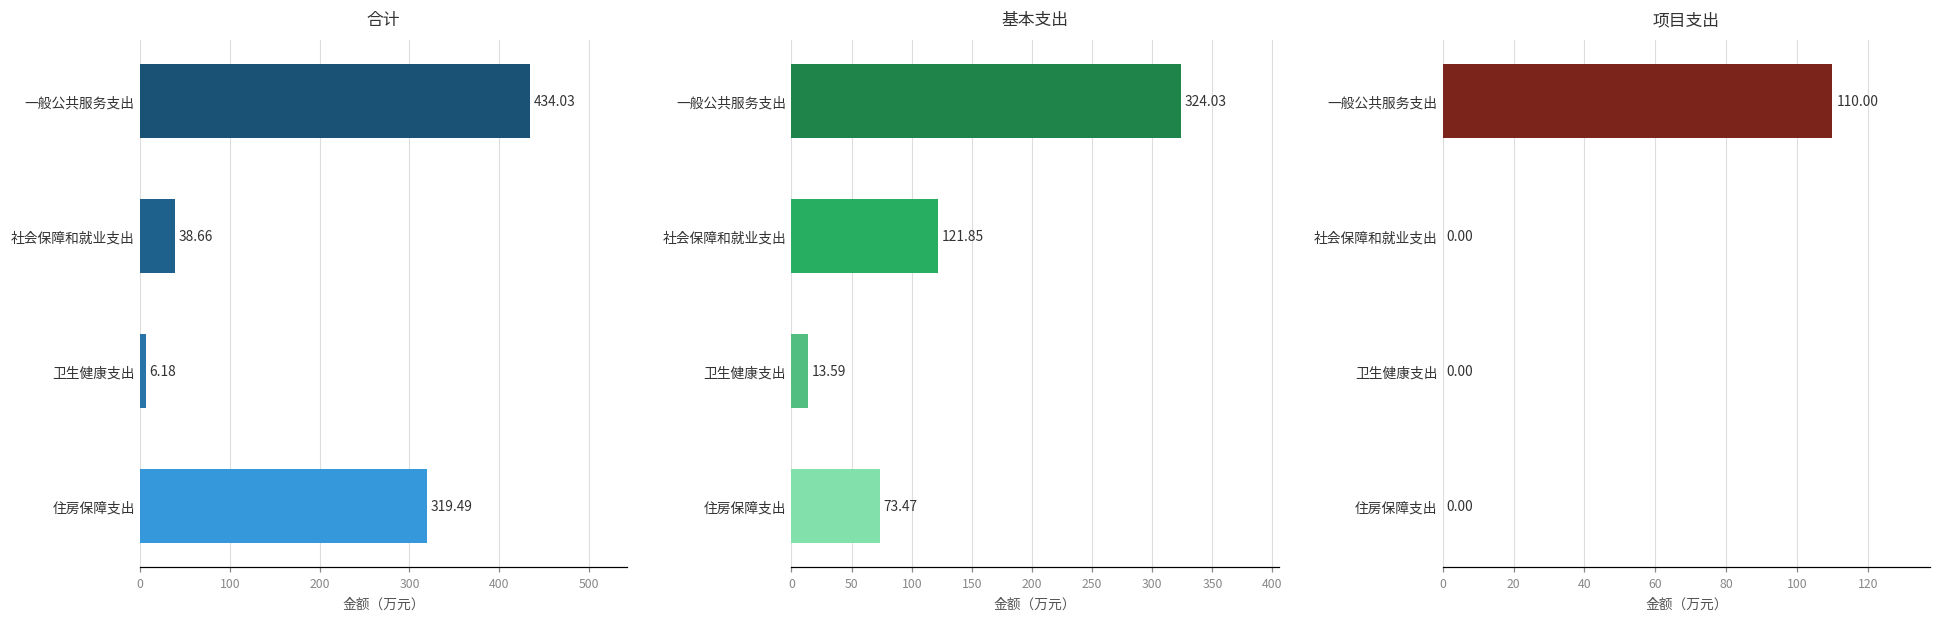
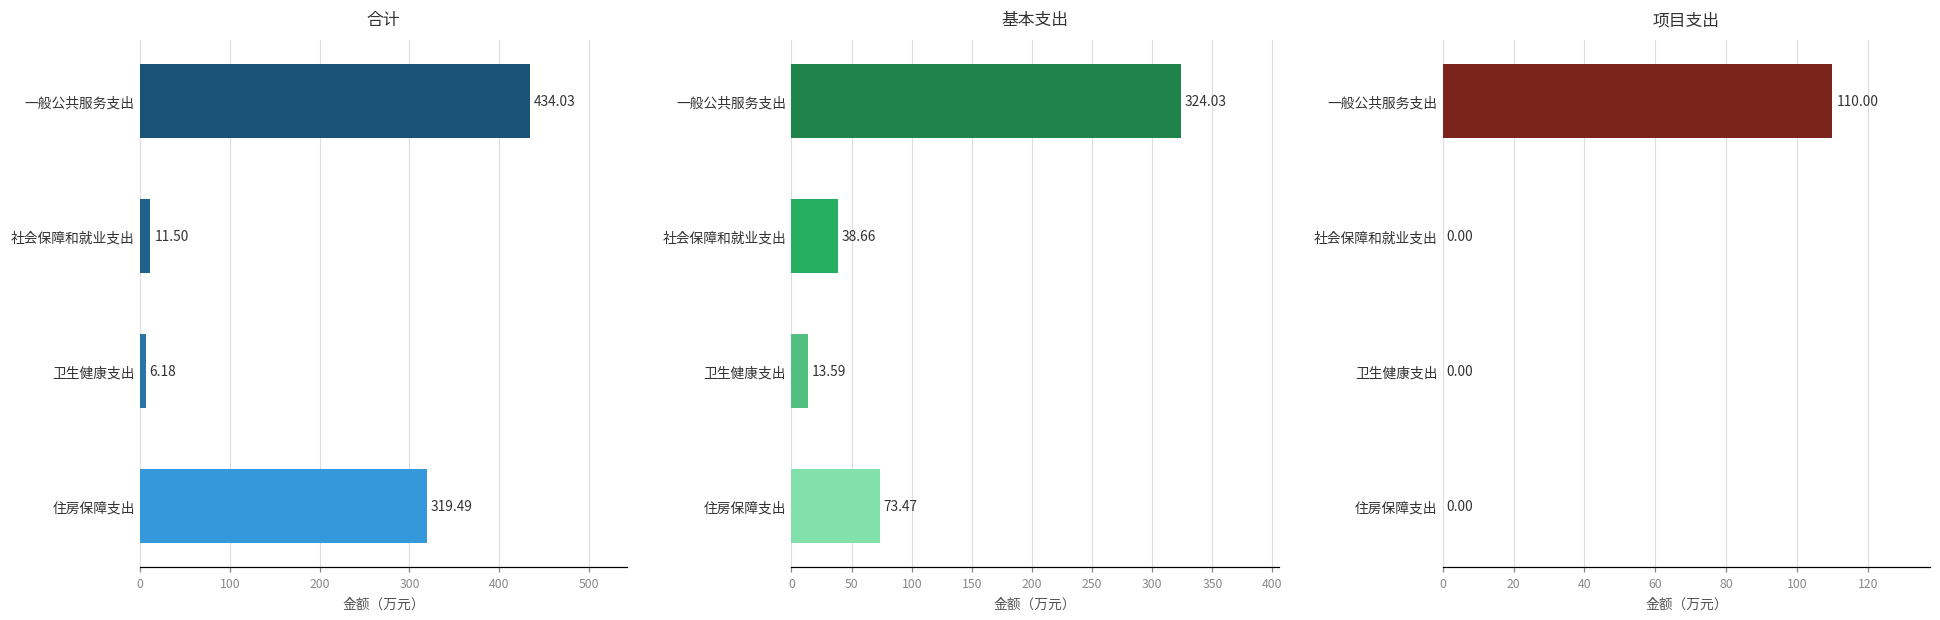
  {
    "合计": {
      "一般公共服务支出": 434.03,
-     "社会保障和就业支出": 38.66,
+     "社会保障和就业支出": 11.50,
      "卫生健康支出": 6.18,
      "住房保障支出": 319.49
    },
    "基本支出": {
      "一般公共服务支出": 324.03,
-     "社会保障和就业支出": 121.85,
+     "社会保障和就业支出": 38.66,
      "卫生健康支出": 13.59,
      "住房保障支出": 73.47
    },
    "项目支出": {
      "一般公共服务支出": 110.00,
      "社会保障和就业支出": 0.00,
      "卫生健康支出": 0.00,
      "住房保障支出": 0.00
    }
  }
